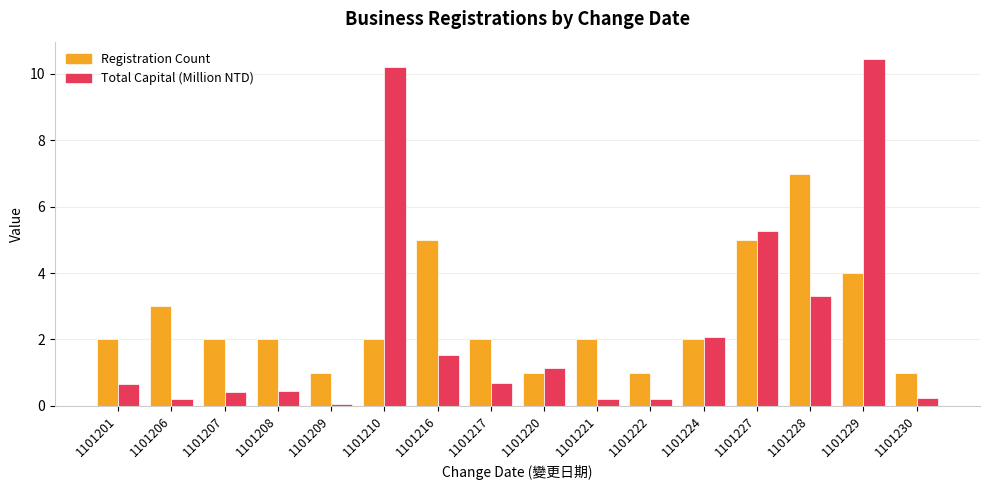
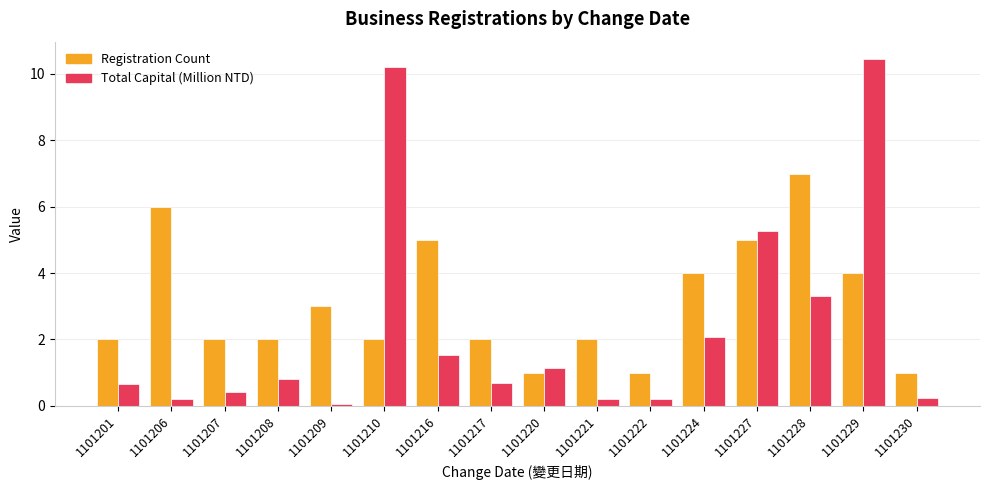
  {
    "Registration Count": {
      "1101201": 2,
-     "1101206": 3,
+     "1101206": 6,
      "1101207": 2,
      "1101208": 2,
-     "1101209": 1,
+     "1101209": 3,
      "1101210": 2,
      "1101216": 5,
      "1101217": 2,
      "1101220": 1,
      "1101221": 2,
      "1101222": 1,
-     "1101224": 2,
+     "1101224": 4,
      "1101227": 5,
      "1101228": 7,
      "1101229": 4,
      "1101230": 1
    },
    "Total Capital (Million NTD)": {
      "1101201": 0.7,
      "1101206": 0.2,
      "1101207": 0.4,
-     "1101208": 0.4,
+     "1101208": 0.8,
      "1101210": 10.2,
      "1101216": 1.5,
      "1101217": 0.7,
      "1101220": 1.1,
      "1101221": 0.2,
      "1101222": 0.2,
      "1101224": 2.1,
      "1101227": 5.3,
      "1101228": 3.3,
      "1101229": 10.5,
      "1101230": 0.2
    }
  }
